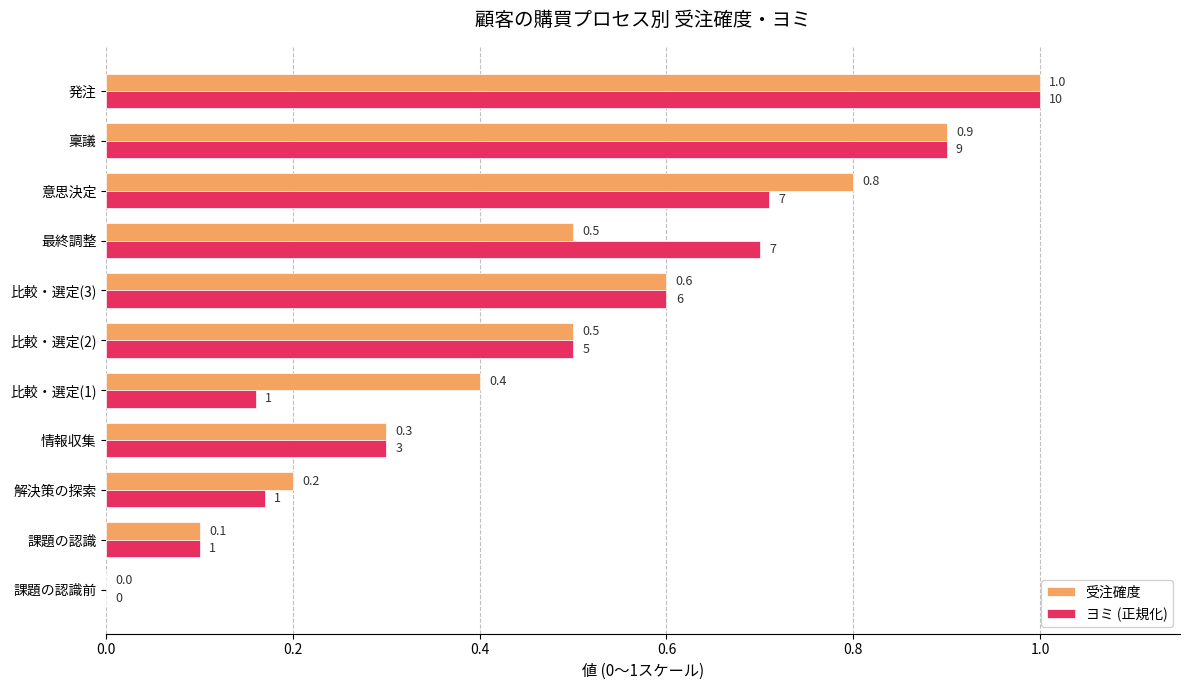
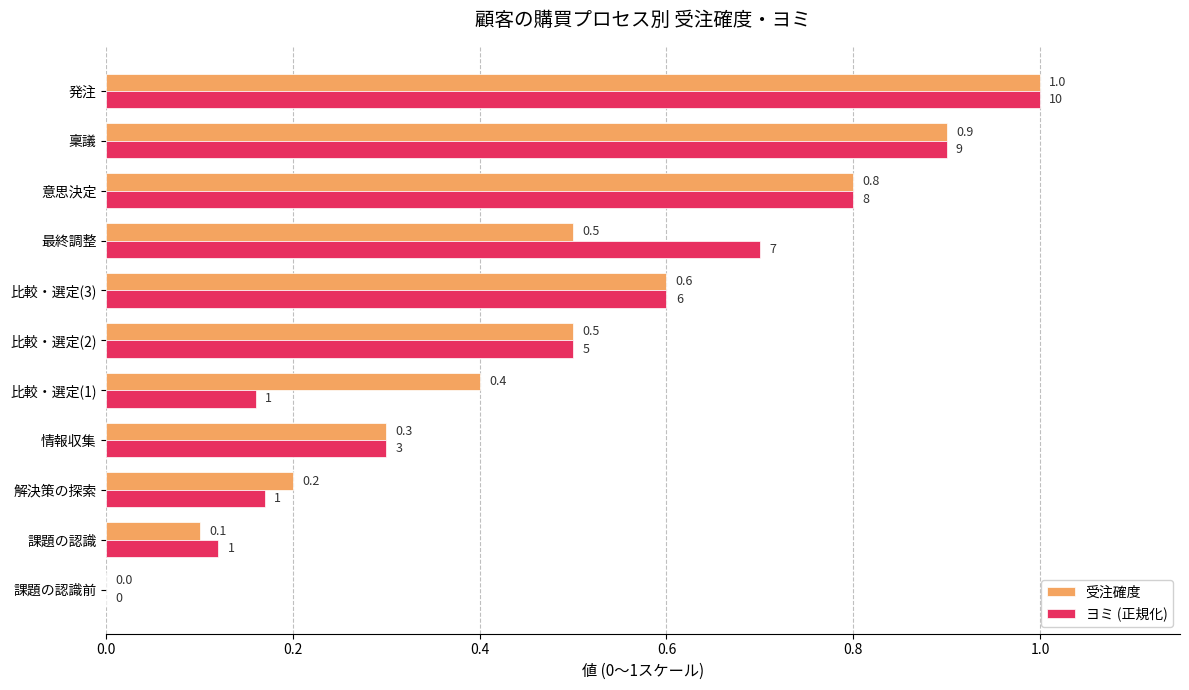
  {
    "受注確度": {
      "発注": 1.0,
      "稟議": 0.9,
      "意思決定": 0.8,
      "最終調整": 0.5,
      "比較・選定(3)": 0.6,
      "比較・選定(2)": 0.5,
      "比較・選定(1)": 0.4,
      "情報収集": 0.3,
      "解決策の探索": 0.2,
      "課題の認識": 0.1,
      "課題の認識前": 0.0
    },
    "ヨミ (正規化)": {
-     "意思決定": 7,
-     "課題の認識": 0.10,
+     "意思決定": 8,
+     "課題の認識": 0.12,
      "課題の認識前": 0
    }
  }
